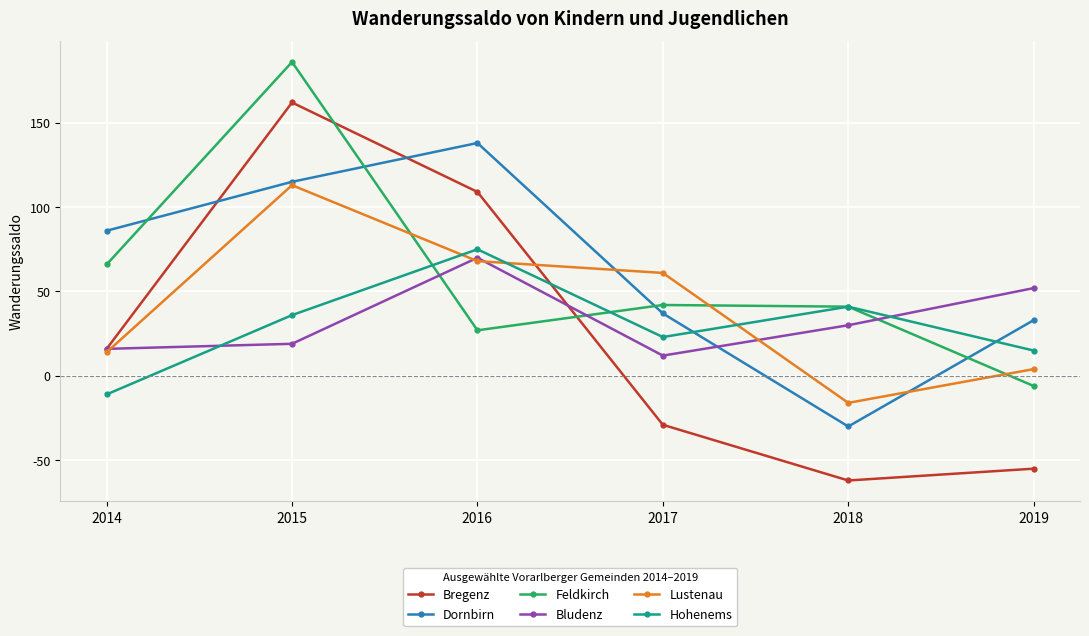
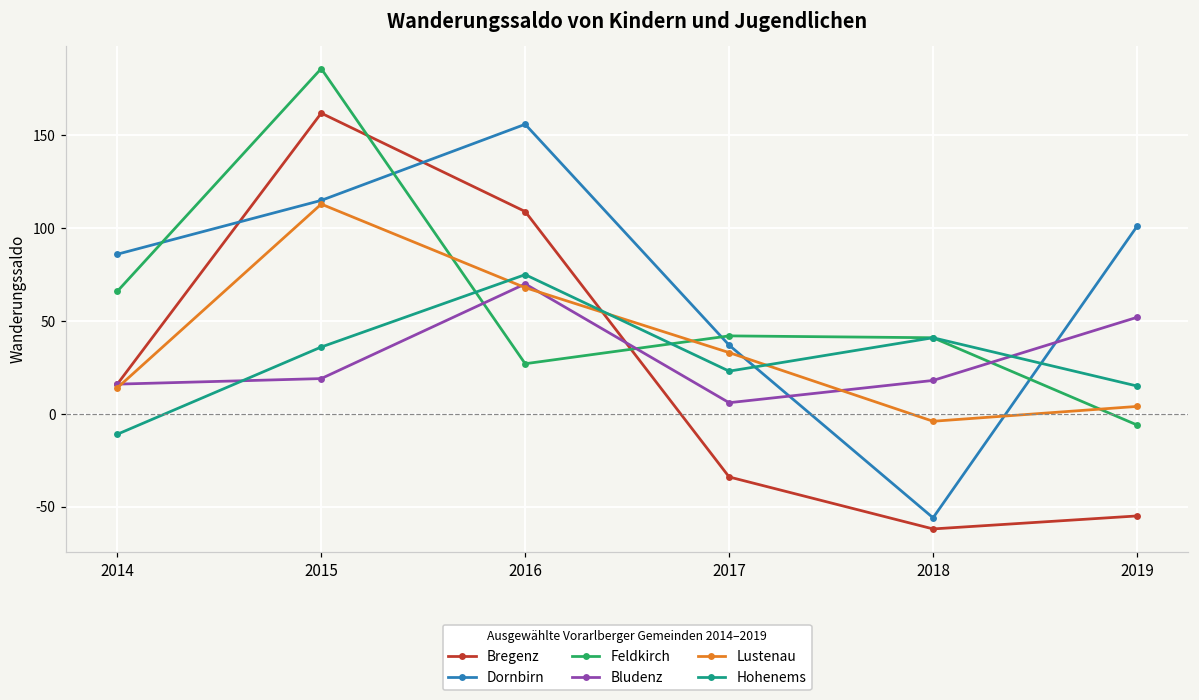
  {
    "Bregenz": {
      "2015": 162,
      "2016": 109,
-     "2017": -29,
+     "2017": -34,
      "2018": -62,
      "2019": -55
    },
    "Dornbirn": {
      "2014": 86,
      "2015": 115,
-     "2016": 138,
+     "2016": 156,
      "2017": 37,
-     "2018": -30,
-     "2019": 33
+     "2018": -56,
+     "2019": 101
    },
    "Bludenz": {
      "2015": 19,
      "2016": 70,
-     "2017": 12,
-     "2018": 30,
+     "2017": 6,
+     "2018": 18,
      "2019": 52
    },
    "Lustenau": {
      "2014": 14,
      "2015": 113,
      "2016": 68,
-     "2017": 61,
-     "2018": -16,
+     "2017": 33,
+     "2018": -4,
      "2019": 4
    }
  }
